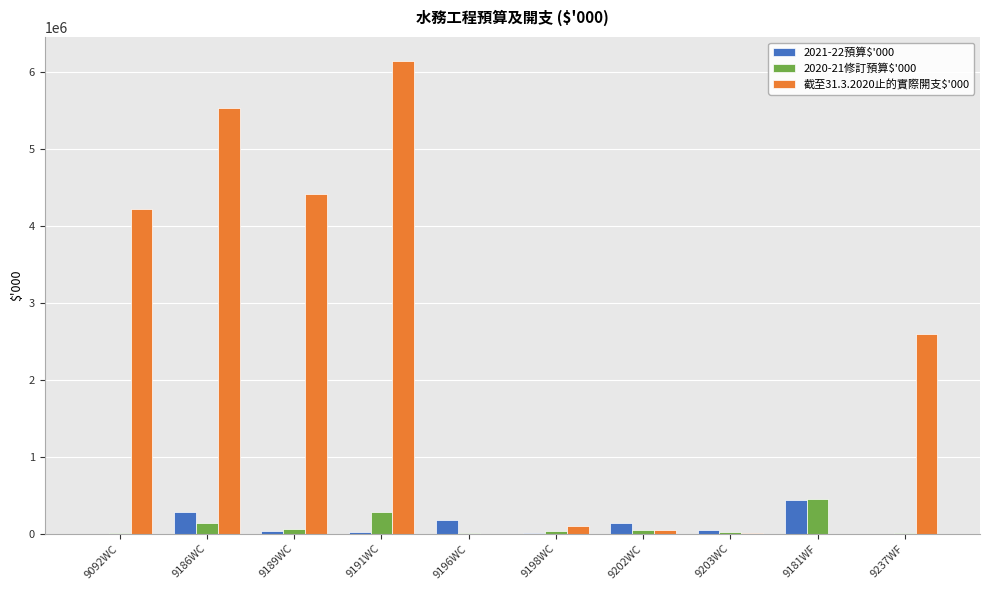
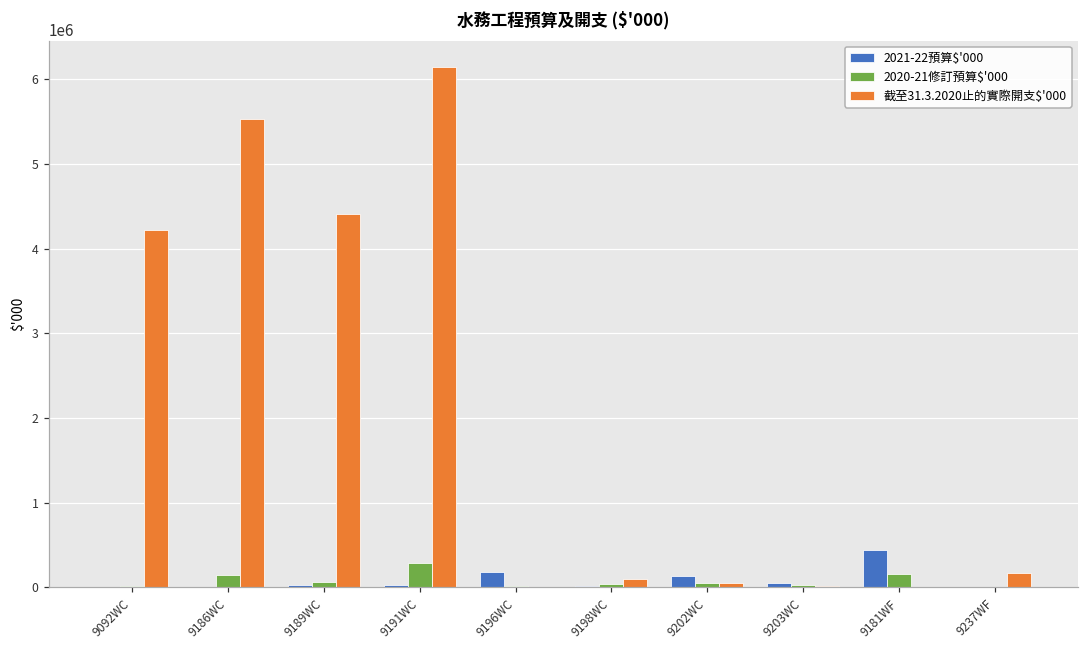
  {
    "2021-22預算$'000": {
-     "9186WC": 300000,
+     "9186WC": 0,
      "9196WC": 200000,
      "9202WC": 100000,
      "9203WC": 0,
      "9181WF": 400000
    },
    "2020-21修訂預算$'000": {
      "9186WC": 100000,
      "9189WC": 100000,
      "9191WC": 300000,
      "9198WC": 0,
      "9202WC": 0,
-     "9181WF": 400000
+     "9181WF": 200000
    },
    "截至31.3.2020止的實際開支$'000": {
      "9092WC": 4200000,
      "9186WC": 5500000,
      "9189WC": 4400000,
      "9191WC": 6100000,
      "9196WC": 0,
      "9198WC": 100000,
      "9202WC": 0,
      "9181WF": 0,
-     "9237WF": 2600000
+     "9237WF": 200000
    }
  }
